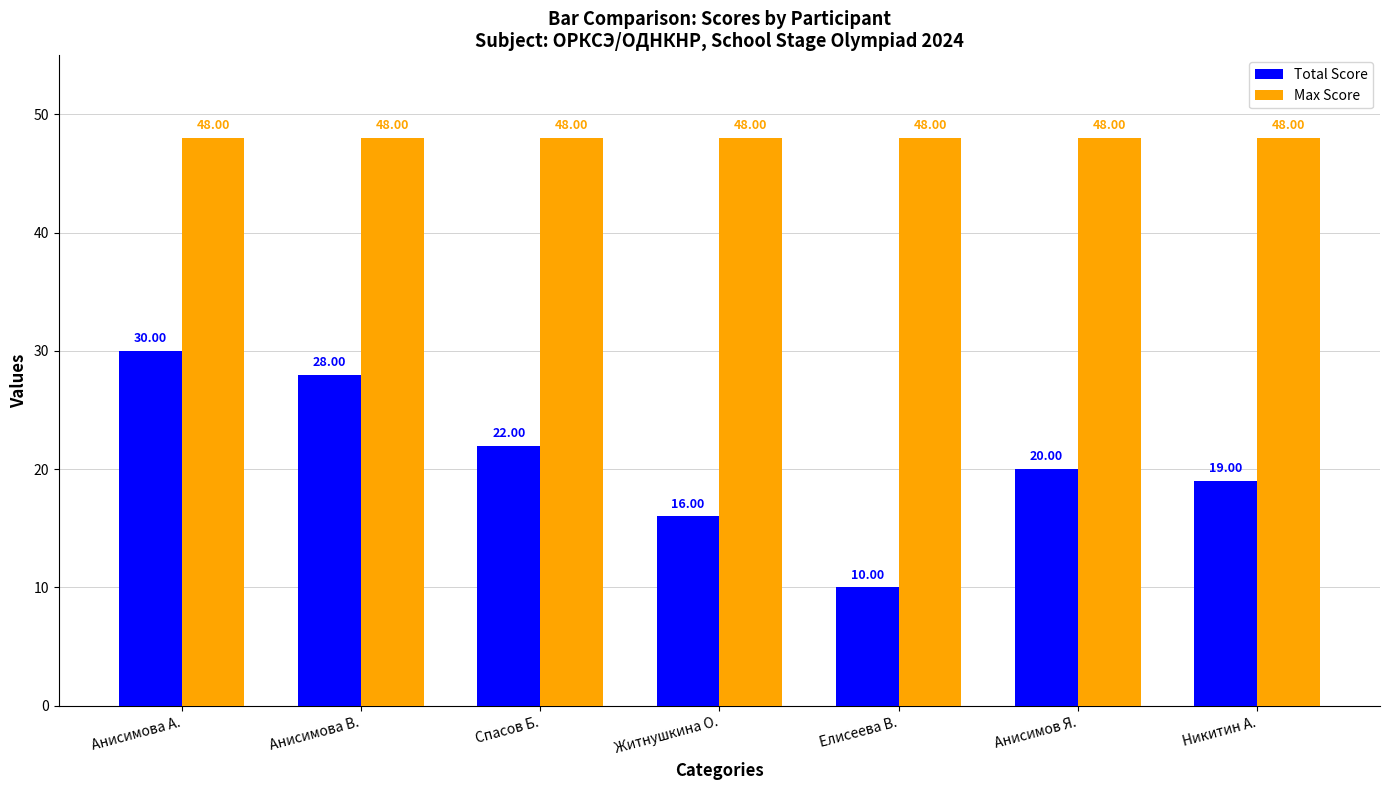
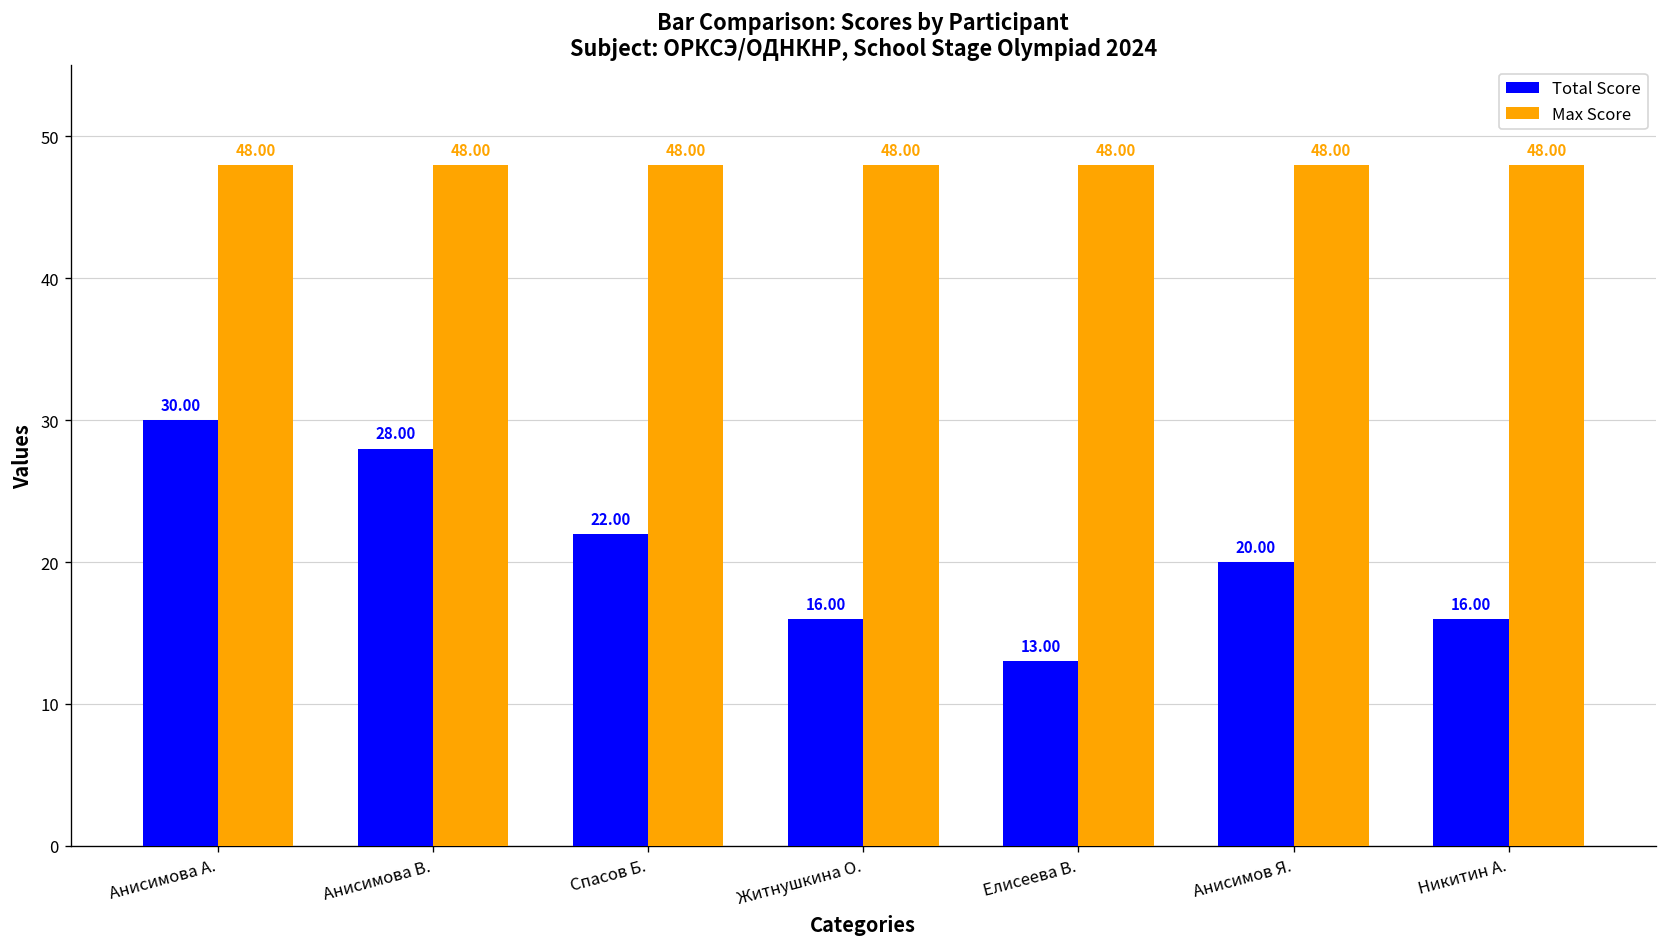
  {
    "Total Score": {
      "Анисимова А.": 30.00,
      "Анисимова В.": 28.00,
      "Спасов Б.": 22.00,
      "Житнушкина О.": 16.00,
-     "Елисеева В.": 10.00,
+     "Елисеева В.": 13.00,
      "Анисимов Я.": 20.00,
-     "Никитин А.": 19.00
+     "Никитин А.": 16.00
    },
    "Max Score": {
      "Анисимова А.": 48.00,
      "Анисимова В.": 48.00,
      "Спасов Б.": 48.00,
      "Житнушкина О.": 48.00,
      "Елисеева В.": 48.00,
      "Анисимов Я.": 48.00,
      "Никитин А.": 48.00
    }
  }
